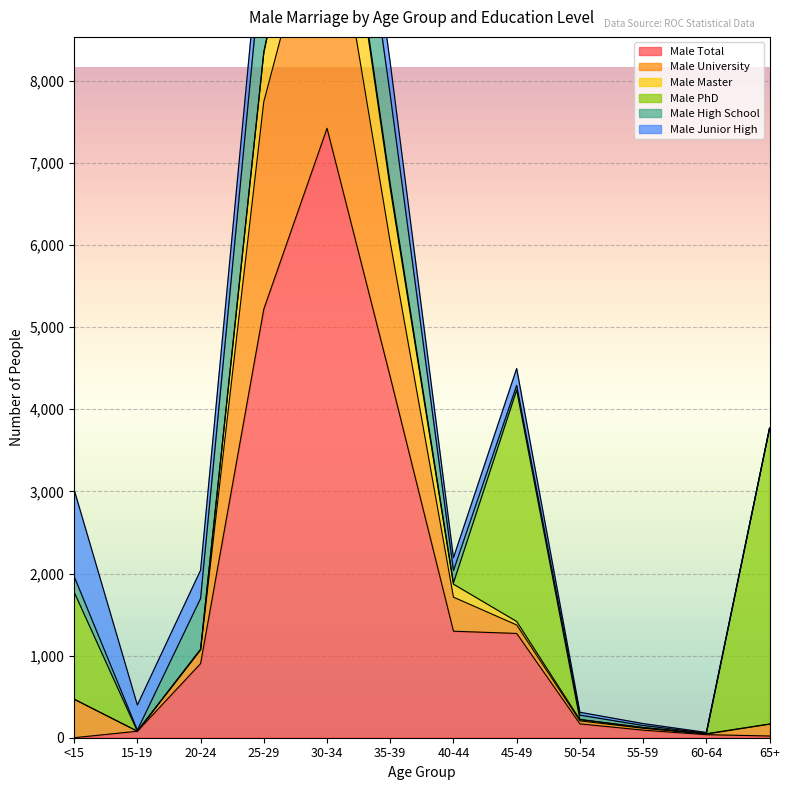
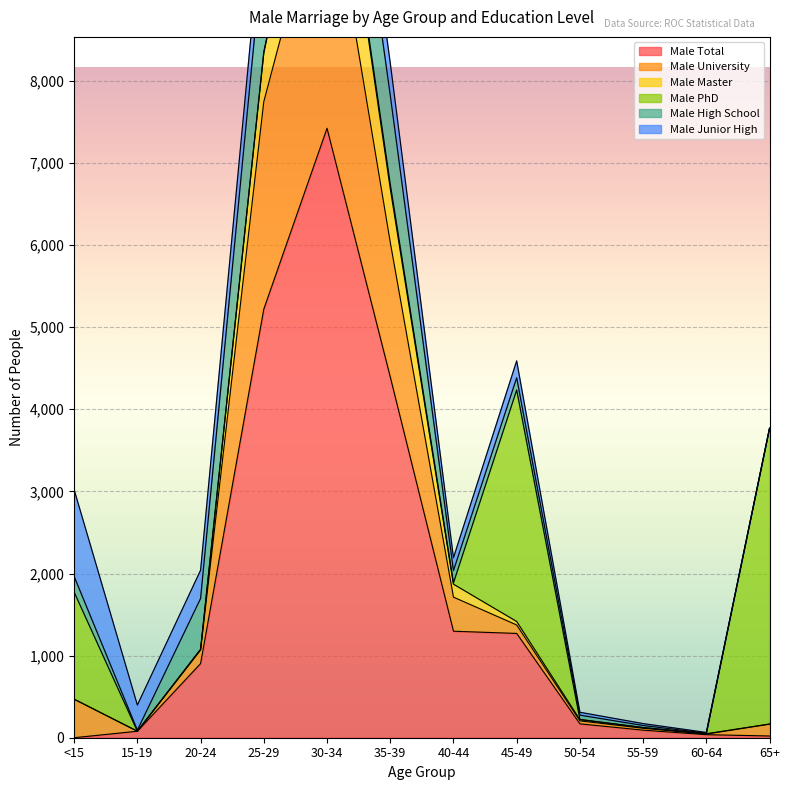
  {
    "Male Total": {
      "<15": "0",
      "20-24": "900",
      "25-29": "5,200",
      "30-34": "7,400",
      "35-39": "4,400",
      "40-44": "1,300",
      "45-49": "1,300",
      "50-54": "200",
      "65+": "0"
    },
    "Male University": {
      "25-29": "2,500",
      "35-39": "1,600",
      "40-44": "400",
      "45-49": "100"
    },
    "Male Master": {
      "35-39": "700",
      "45-49": "0"
    },
    "Male PhD": {
      "<15": "1,300",
      "35-39": "100",
      "45-49": "2,800"
    },
    "Male High School": {
      "<15": "200",
      "20-24": "600",
      "35-39": "1,100",
      "40-44": "100",
-     "45-49": "60",
+     "45-49": "150",
      "50-54": "100"
    },
    "Male Junior High": {
      "<15": "1,100",
      "15-19": "300",
      "20-24": "300",
      "35-39": "400",
      "40-44": "200",
      "45-49": "200",
      "50-54": "0"
    }
  }
